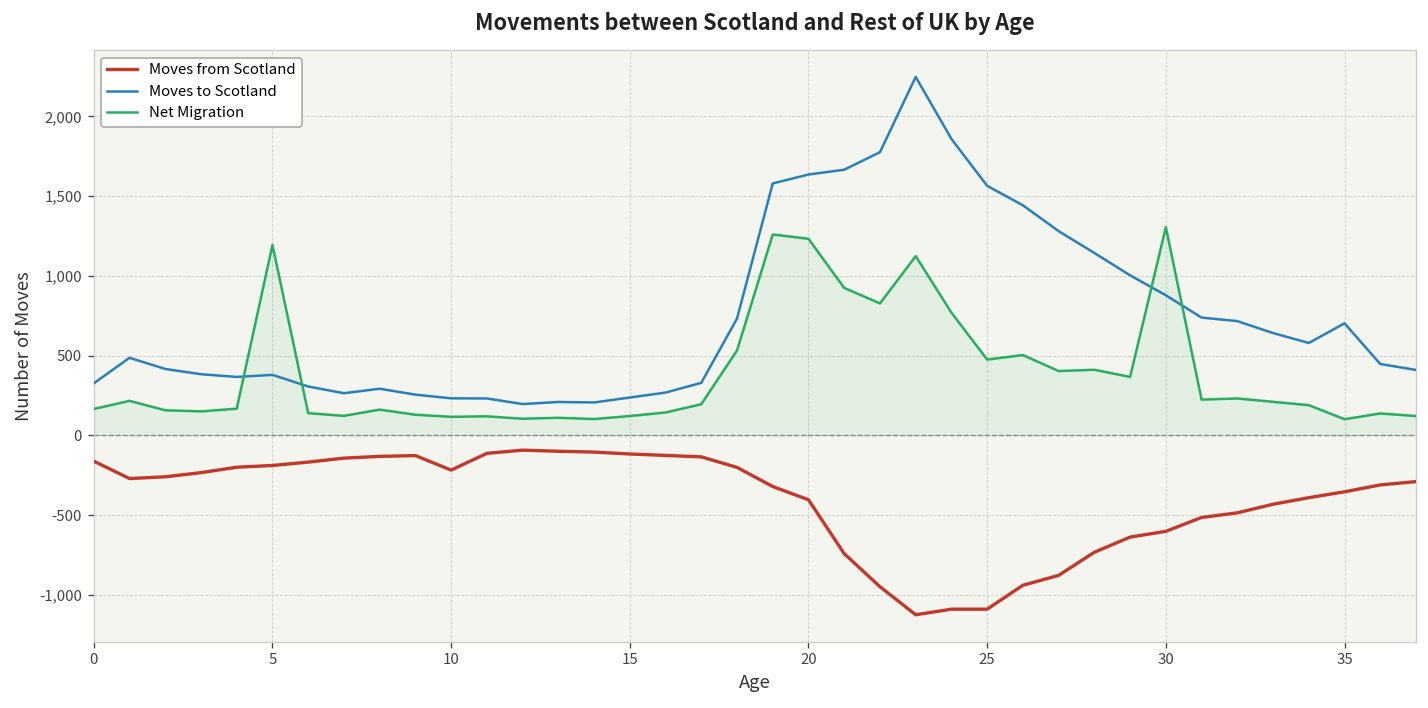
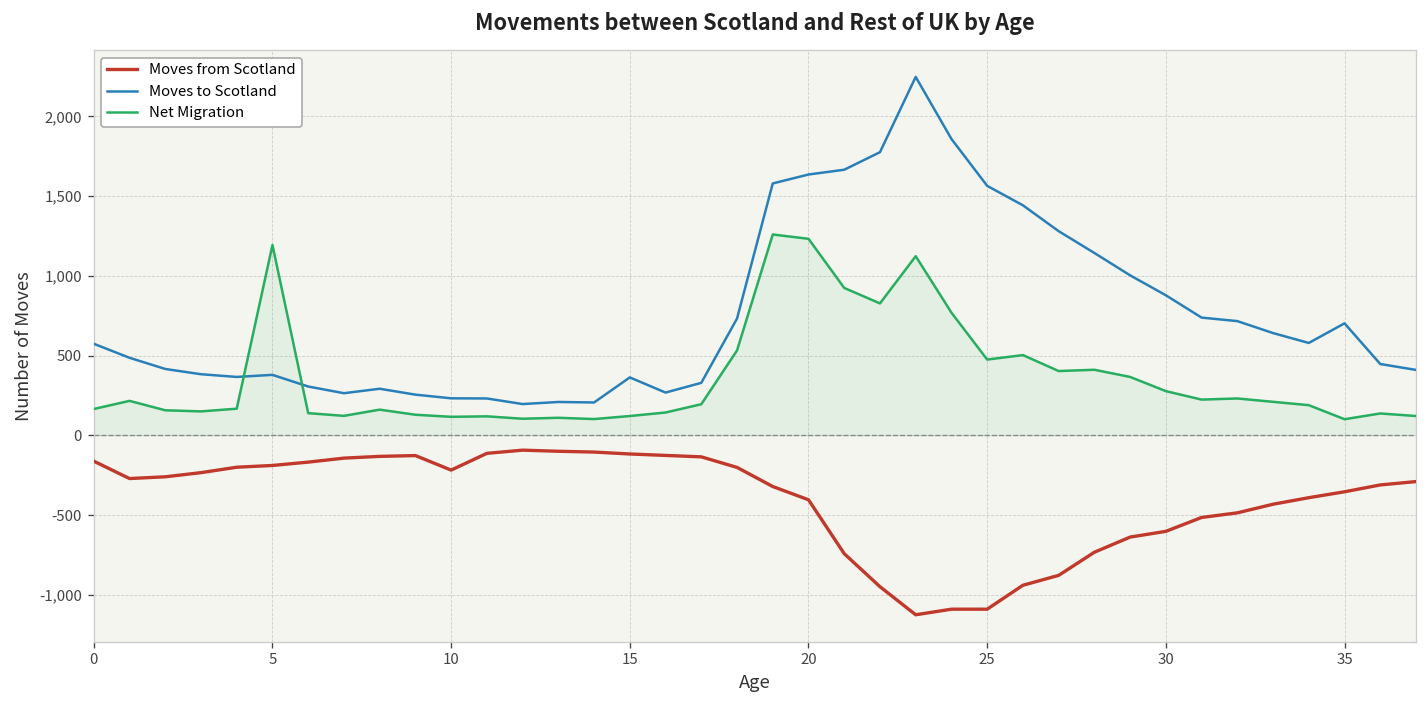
  {
    "Moves from Scotland": {
      "0": "-160",
      "5": "-190",
      "10": "-220",
      "15": "-120",
      "20": "-400",
      "25": "-1,090",
      "30": "-600",
      "35": "-350"
    },
    "Moves to Scotland": {
-     "0": "330",
+     "0": "580",
      "5": "380",
      "10": "230",
-     "15": "240",
+     "15": "360",
      "20": "1,640",
      "25": "1,570",
      "30": "880",
      "35": "700"
    },
    "Net Migration": {
      "0": "170",
      "5": "1,190",
      "10": "120",
      "15": "120",
      "20": "1,230",
      "25": "480",
-     "30": "1,310",
+     "30": "280",
      "35": "100"
    }
  }
